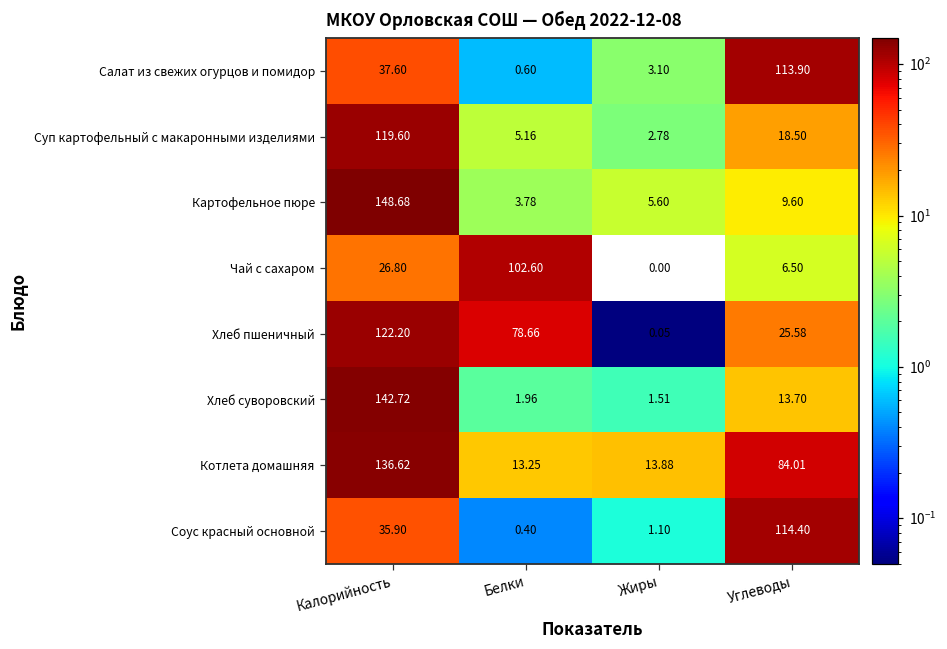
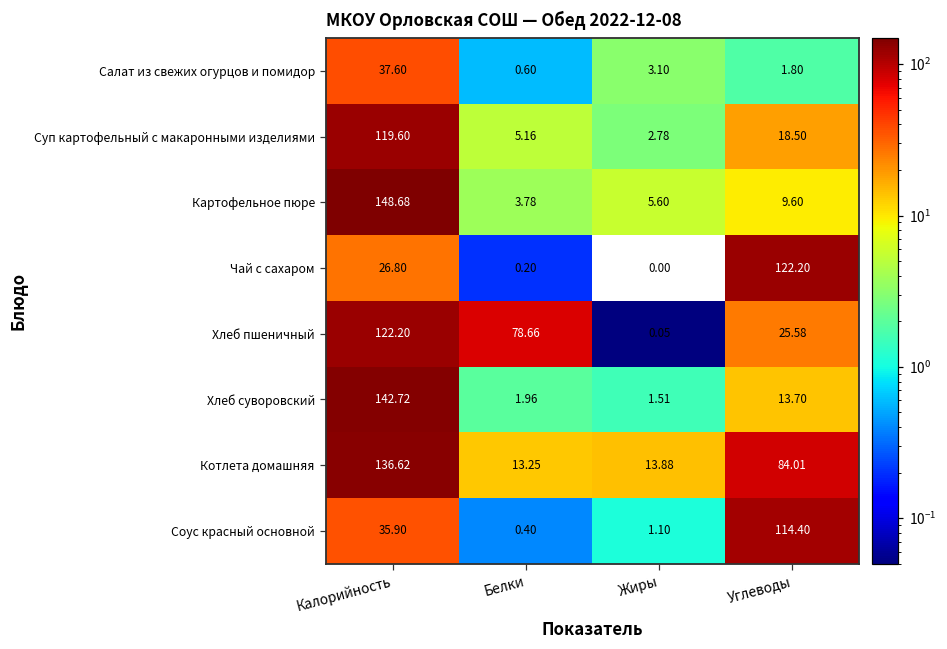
  {
    "Салат из свежих огурцов и помидор": {
      "Калорийность": 37.60,
      "Белки": 0.60,
      "Жиры": 3.10,
-     "Углеводы": 113.90
+     "Углеводы": 1.80
    },
    "Суп картофельный с макаронными изделиями": {
      "Калорийность": 119.60,
      "Белки": 5.16,
      "Жиры": 2.78,
      "Углеводы": 18.50
    },
    "Картофельное пюре": {
      "Калорийность": 148.68,
      "Белки": 3.78,
      "Жиры": 5.60,
      "Углеводы": 9.60
    },
    "Чай с сахаром": {
      "Калорийность": 26.80,
-     "Белки": 102.60,
+     "Белки": 0.20,
      "Жиры": 0.00,
-     "Углеводы": 6.50
+     "Углеводы": 122.20
    },
    "Хлеб пшеничный": {
      "Калорийность": 122.20,
      "Белки": 78.66,
      "Жиры": 0.05,
      "Углеводы": 25.58
    },
    "Хлеб суворовский": {
      "Калорийность": 142.72,
      "Белки": 1.96,
      "Жиры": 1.51,
      "Углеводы": 13.70
    },
    "Котлета домашняя": {
      "Калорийность": 136.62,
      "Белки": 13.25,
      "Жиры": 13.88,
      "Углеводы": 84.01
    },
    "Соус красный основной": {
      "Калорийность": 35.90,
      "Белки": 0.40,
      "Жиры": 1.10,
      "Углеводы": 114.40
    }
  }
